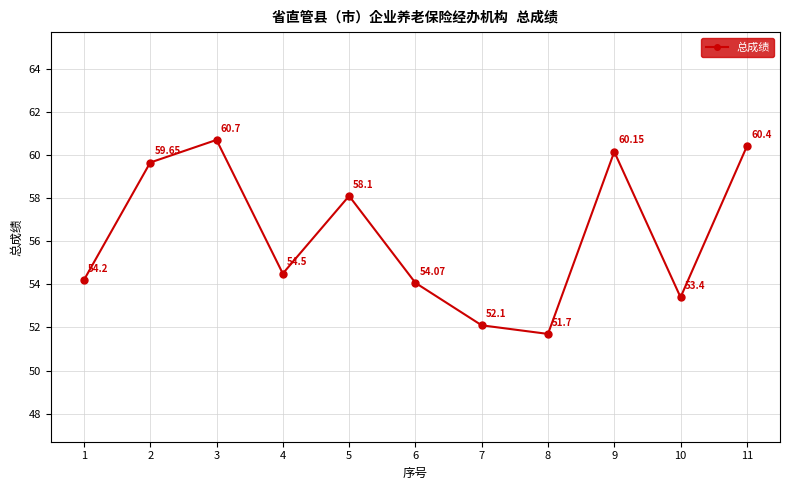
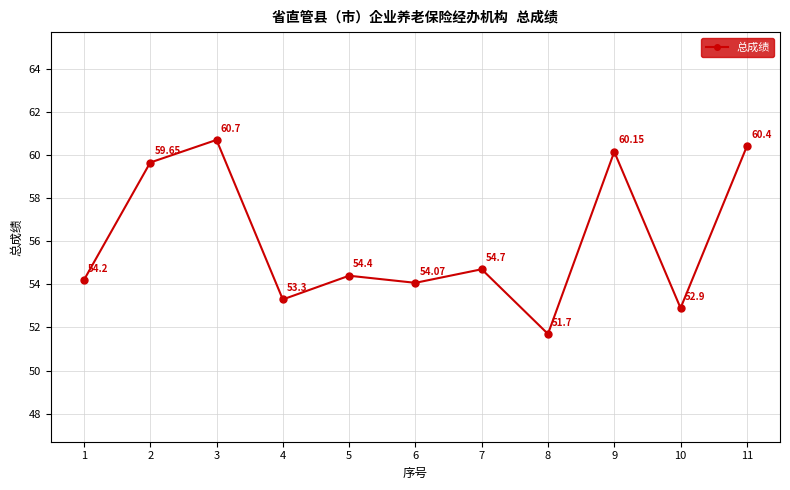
  {
    "1": 54.2,
    "2": 59.65,
    "3": 60.7,
-   "4": 54.5,
-   "5": 58.1,
+   "4": 53.3,
+   "5": 54.4,
    "6": 54.07,
-   "7": 52.1,
+   "7": 54.7,
    "8": 51.7,
    "9": 60.15,
-   "10": 53.4,
+   "10": 52.9,
    "11": 60.4
  }
